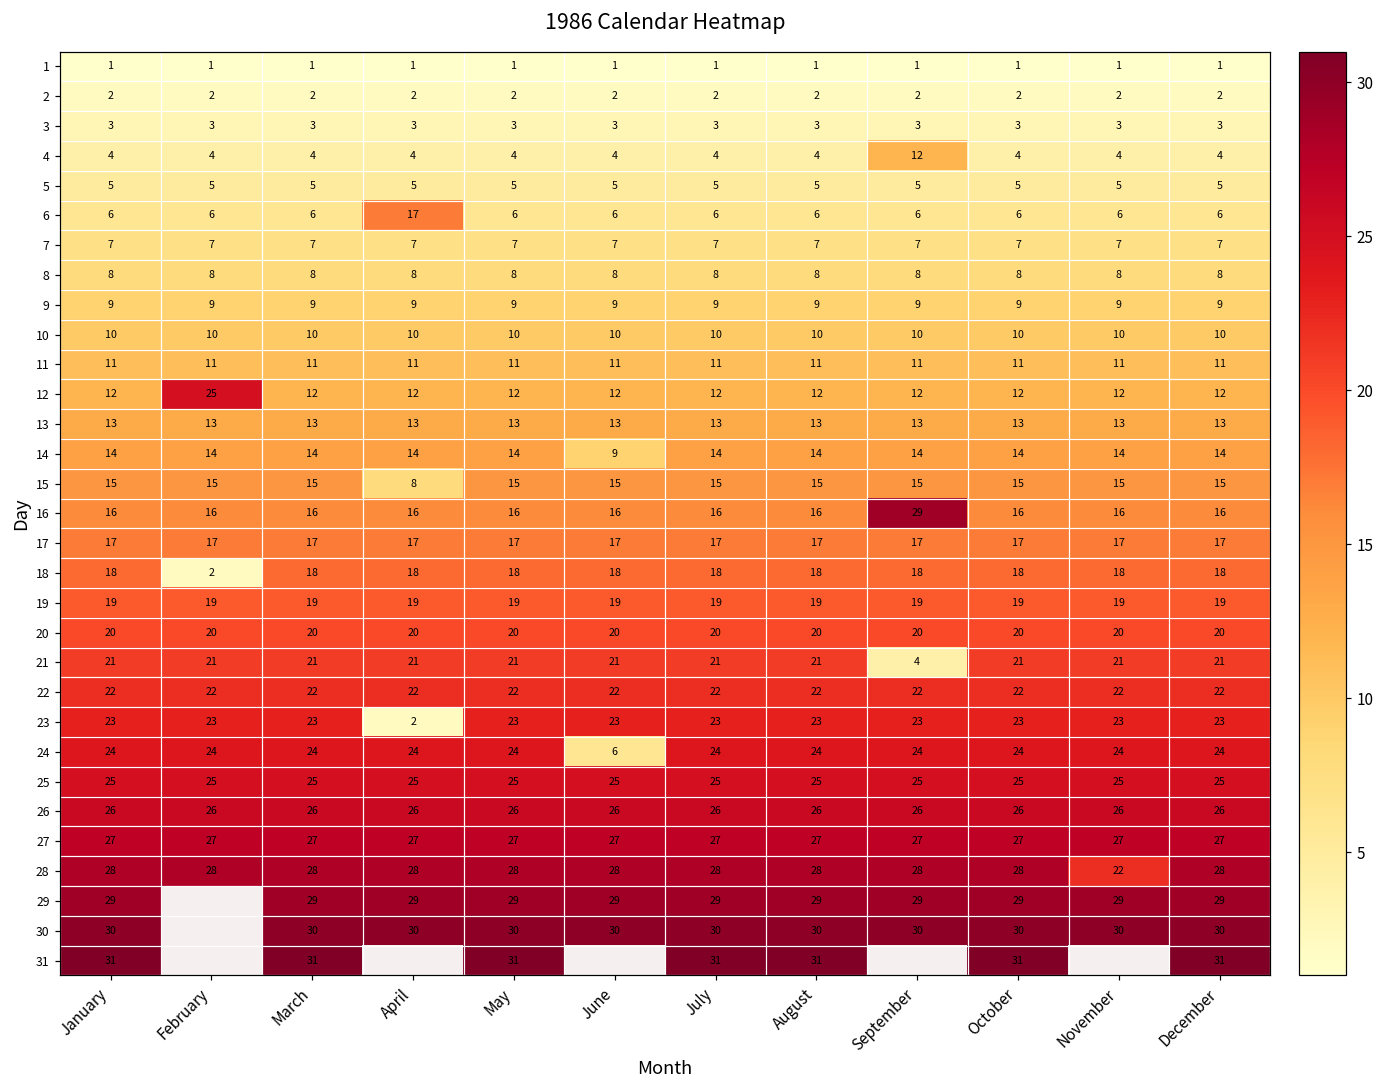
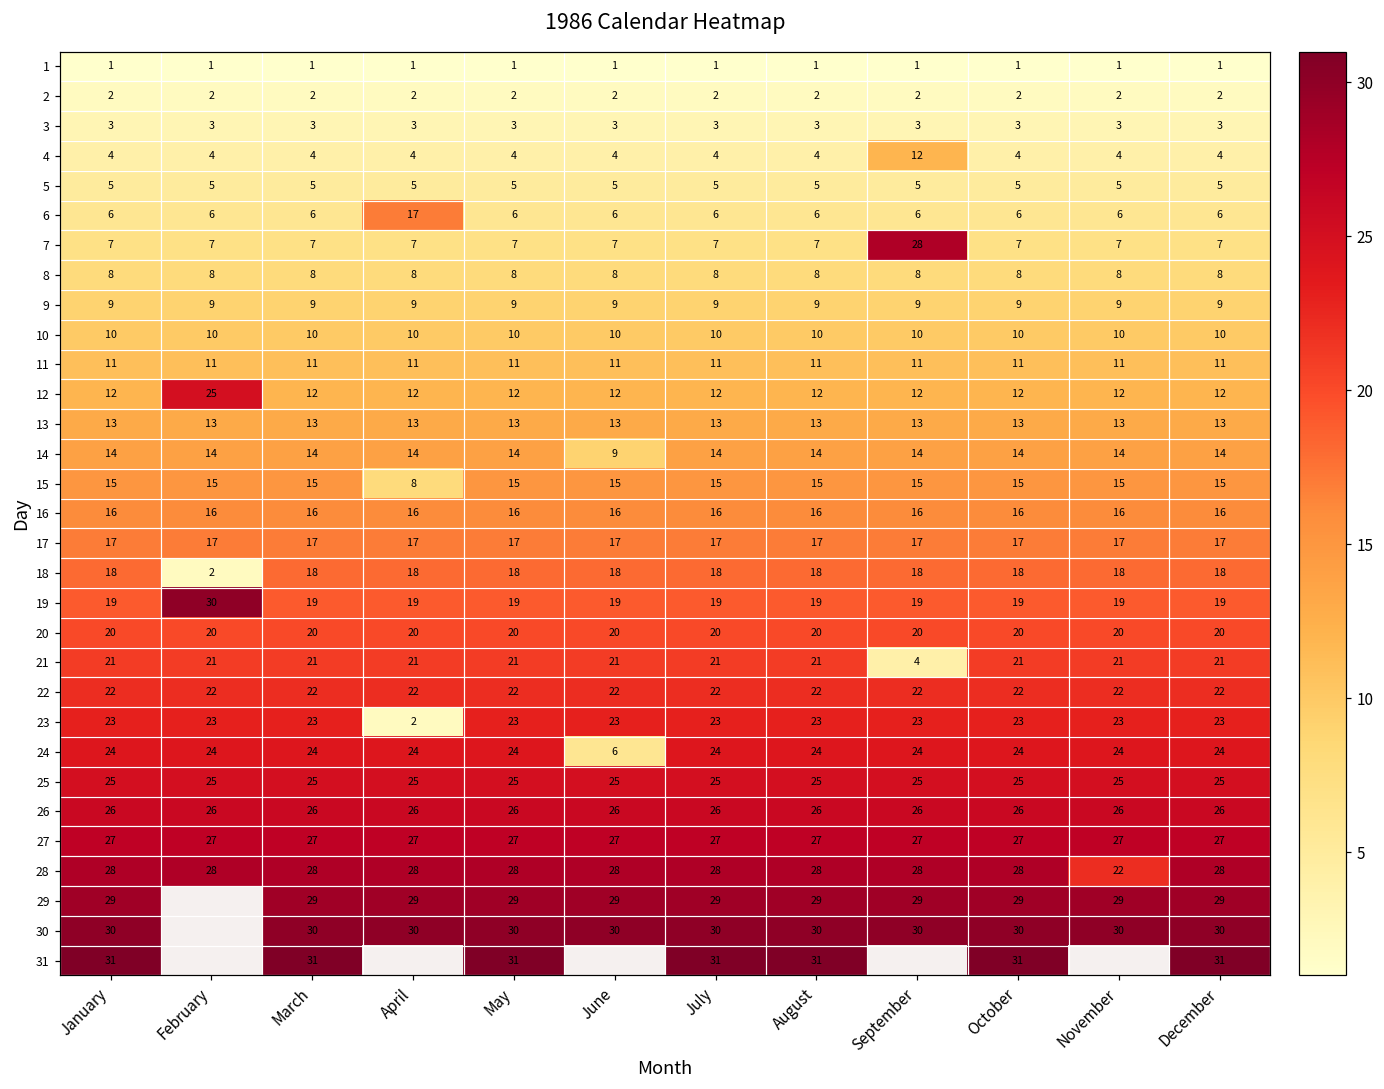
  {
    "7": {
      "January": 7,
      "February": 7,
      "March": 7,
      "April": 7,
      "May": 7,
      "June": 7,
      "July": 7,
      "August": 7,
-     "September": 7,
+     "September": 28,
      "October": 7,
      "November": 7,
      "December": 7
    },
    "16": {
      "January": 16,
      "February": 16,
      "March": 16,
      "April": 16,
      "May": 16,
      "June": 16,
      "July": 16,
      "August": 16,
-     "September": 29,
+     "September": 16,
      "October": 16,
      "November": 16,
      "December": 16
    },
    "19": {
      "January": 19,
-     "February": 19,
+     "February": 30,
      "March": 19,
      "April": 19,
      "May": 19,
      "June": 19,
      "July": 19,
      "August": 19,
      "September": 19,
      "October": 19,
      "November": 19,
      "December": 19
    }
  }
